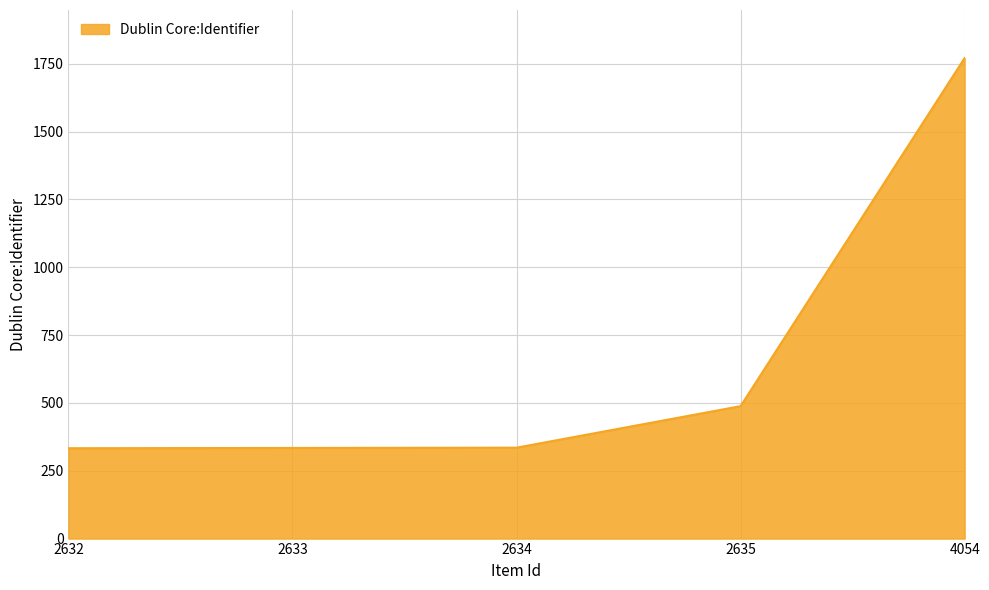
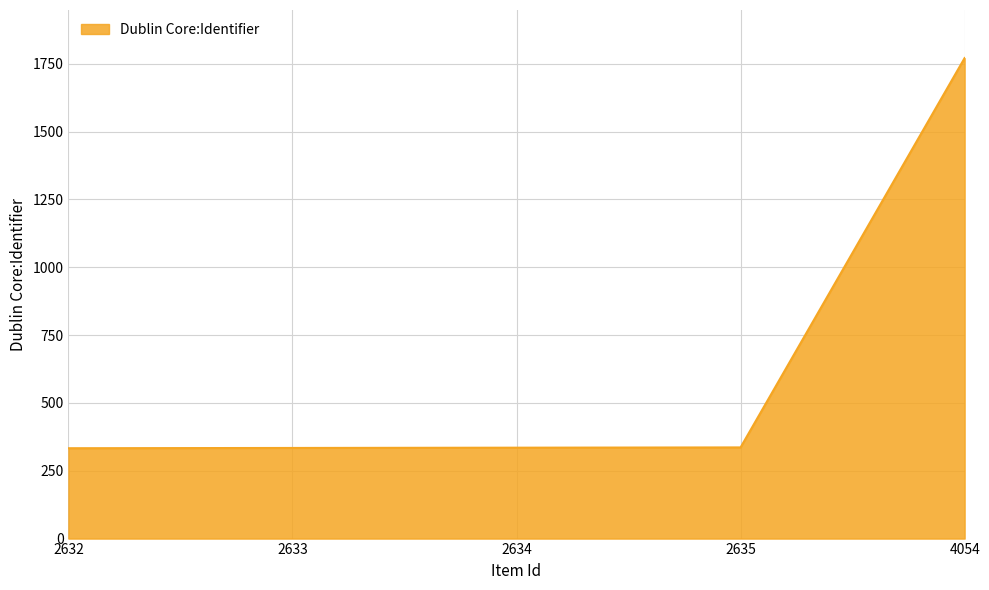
  {
    "2632": 330,
    "2633": 330,
    "2634": 340,
-   "2635": 490,
+   "2635": 340,
    "4054": 1770
  }
